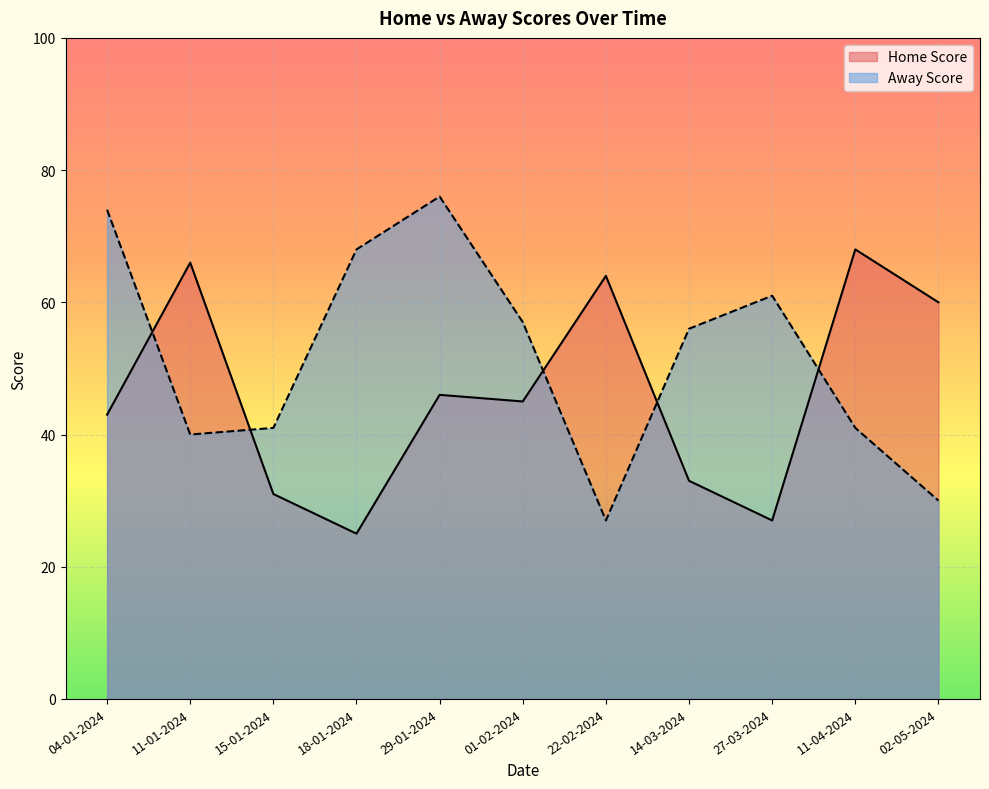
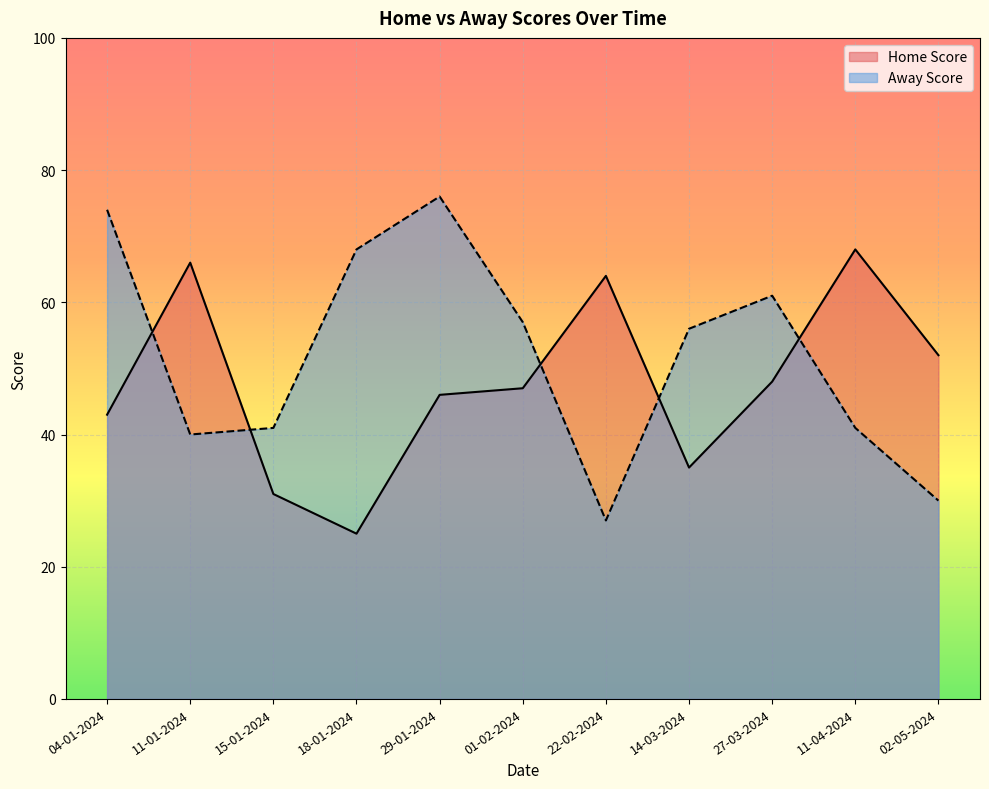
  {
    "Home Score": {
      "04-01-2024": 43,
      "11-01-2024": 66,
      "15-01-2024": 31,
      "18-01-2024": 25,
      "29-01-2024": 46,
-     "01-02-2024": 45,
+     "01-02-2024": 47,
      "22-02-2024": 64,
-     "14-03-2024": 33,
-     "27-03-2024": 27,
+     "14-03-2024": 35,
+     "27-03-2024": 48,
      "11-04-2024": 68,
-     "02-05-2024": 60
+     "02-05-2024": 52
    },
    "Away Score": {
      "04-01-2024": 74,
      "11-01-2024": 40,
      "15-01-2024": 41,
      "18-01-2024": 68,
      "29-01-2024": 76,
      "01-02-2024": 57,
      "22-02-2024": 27,
      "14-03-2024": 56,
      "27-03-2024": 61,
      "11-04-2024": 41,
      "02-05-2024": 30
    }
  }
